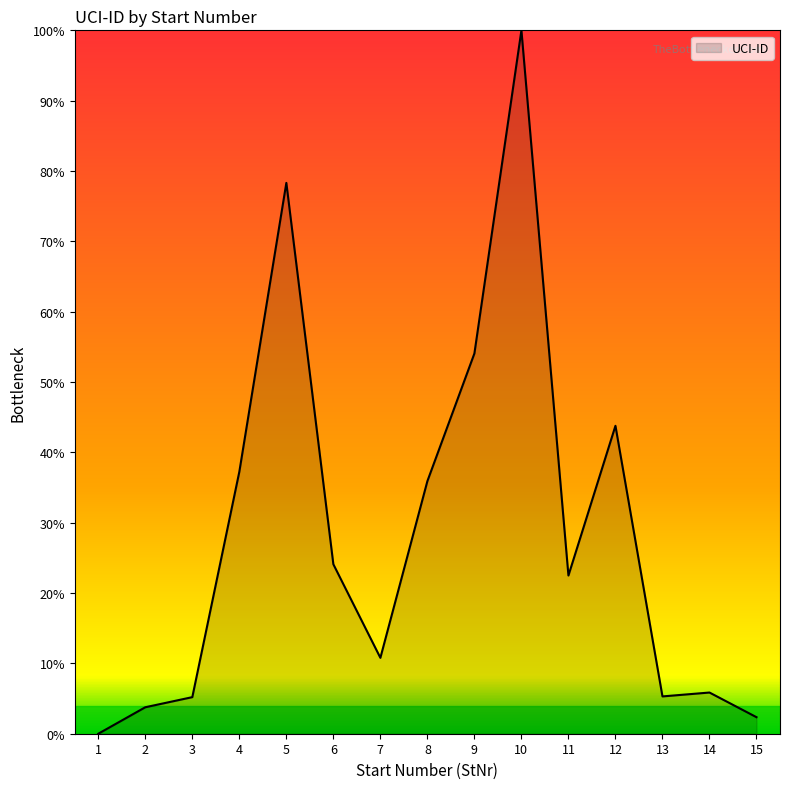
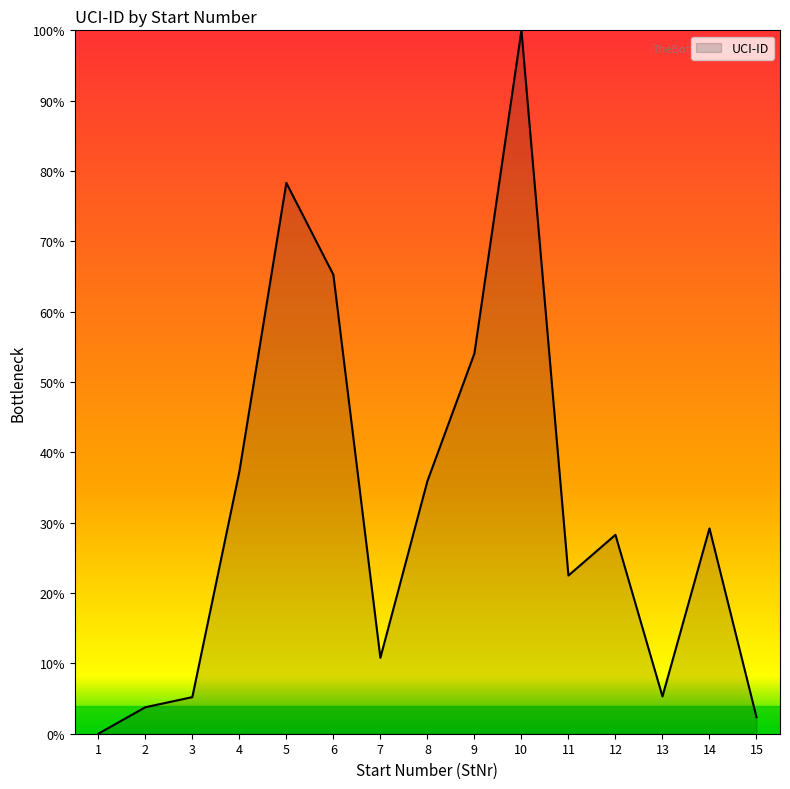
  {
    "3": "5%",
    "4": "37%",
    "5": "78%",
-   "6": "24%",
+   "6": "65%",
    "7": "11%",
    "8": "36%",
    "9": "54%",
    "10": "100%",
    "11": "22%",
-   "12": "44%",
+   "12": "28%",
    "13": "5%",
-   "14": "6%"
+   "14": "29%"
  }
